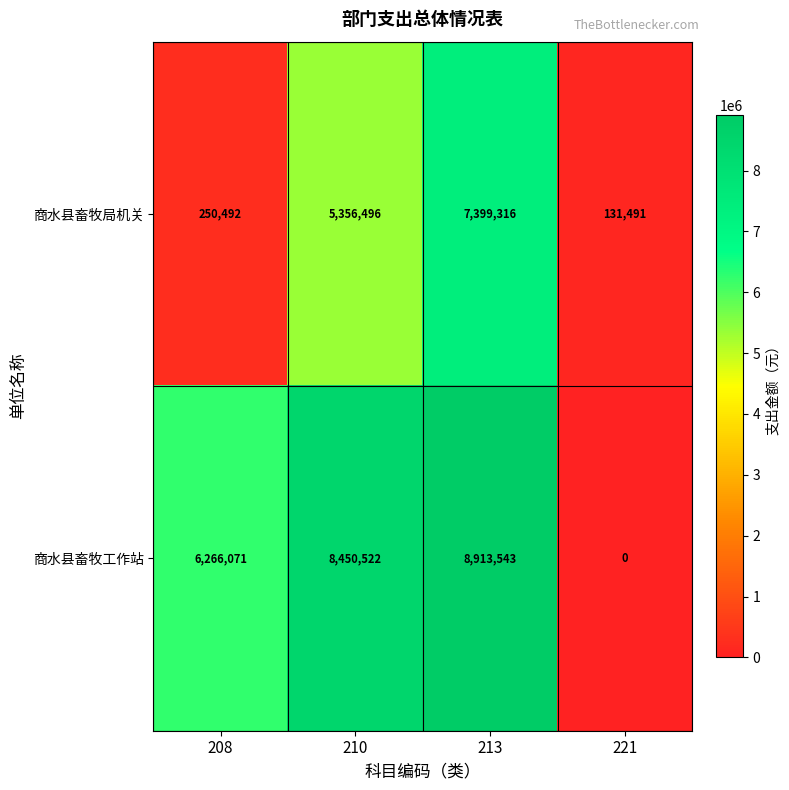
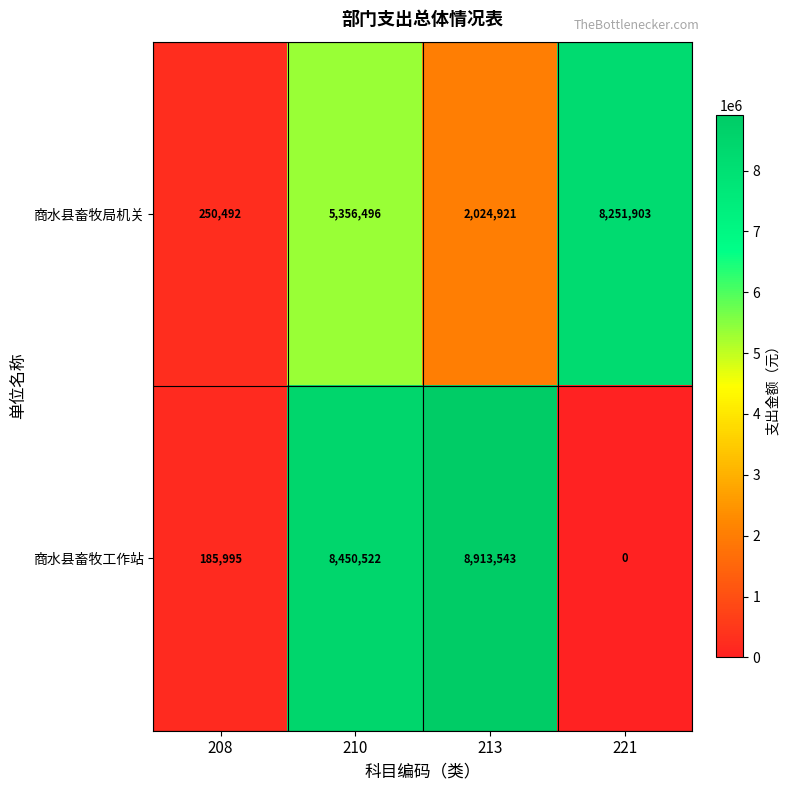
  {
    "商水县畜牧局机关": {
      "208": "250,492",
      "210": "5,356,496",
-     "213": "7,399,316",
-     "221": "131,491"
+     "213": "2,024,921",
+     "221": "8,251,903"
    },
    "商水县畜牧工作站": {
-     "208": "6,266,071",
+     "208": "185,995",
      "210": "8,450,522",
      "213": "8,913,543",
      "221": "0"
    }
  }
